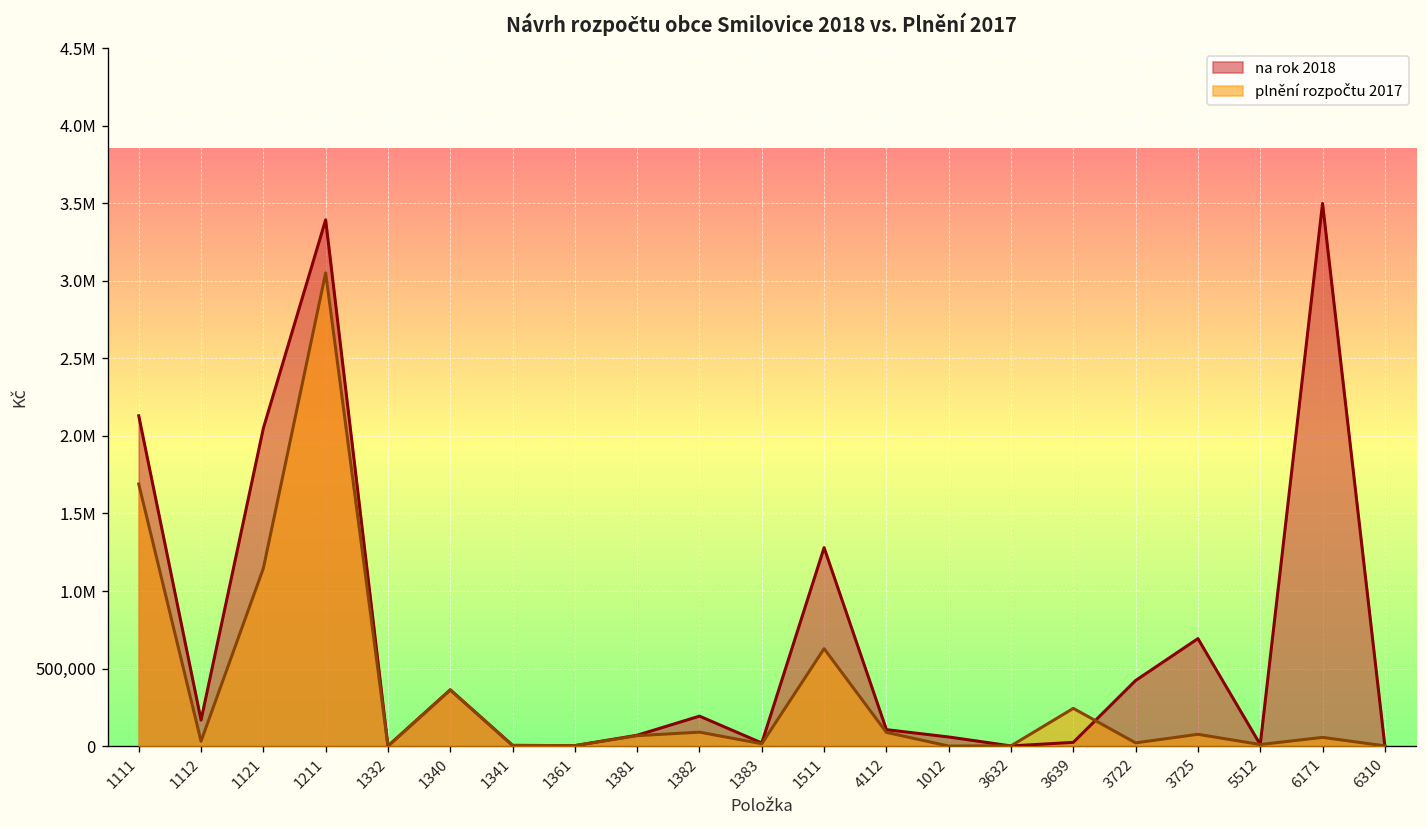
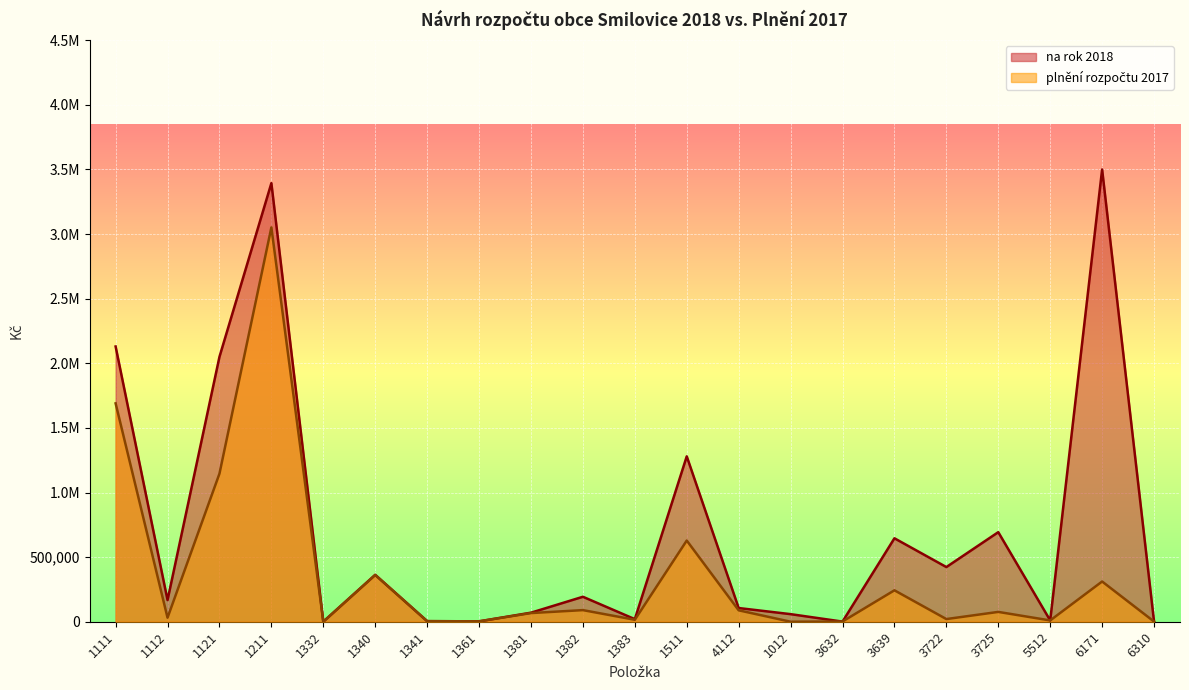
  {
    "na rok 2018": {
      "1111": "2,130,000",
      "1112": "170,000",
      "1121": "2,050,000",
      "1211": "3,390,000",
      "1382": "190,000",
      "1511": "1,280,000",
      "1012": "60,000",
-     "3639": "20,000",
+     "3639": "650,000",
      "3722": "420,000",
      "3725": "690,000",
      "6171": "3,500,000"
    },
    "plnění rozpočtu 2017": {
      "1111": "1,690,000",
      "1112": "30,000",
      "1121": "1,150,000",
      "1211": "3,050,000",
      "1382": "90,000",
      "1511": "630,000",
      "1012": "0",
      "3639": "240,000",
      "3722": "20,000",
      "3725": "80,000",
-     "6171": "60,000"
+     "6171": "310,000"
    }
  }
